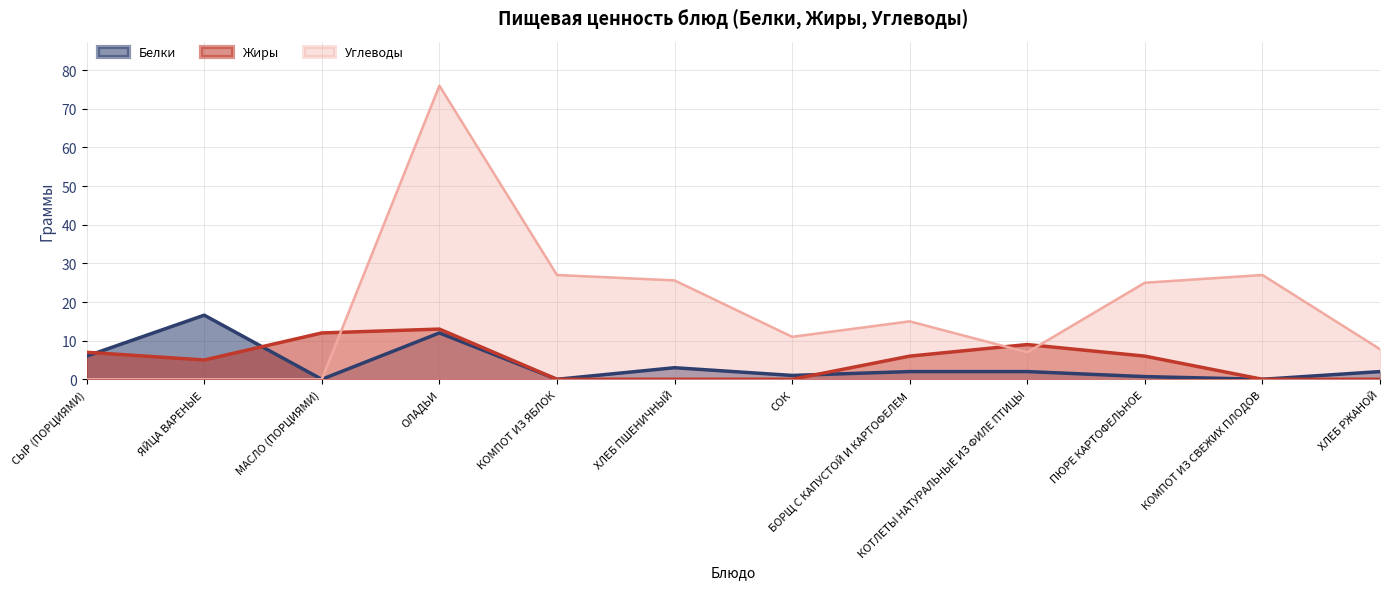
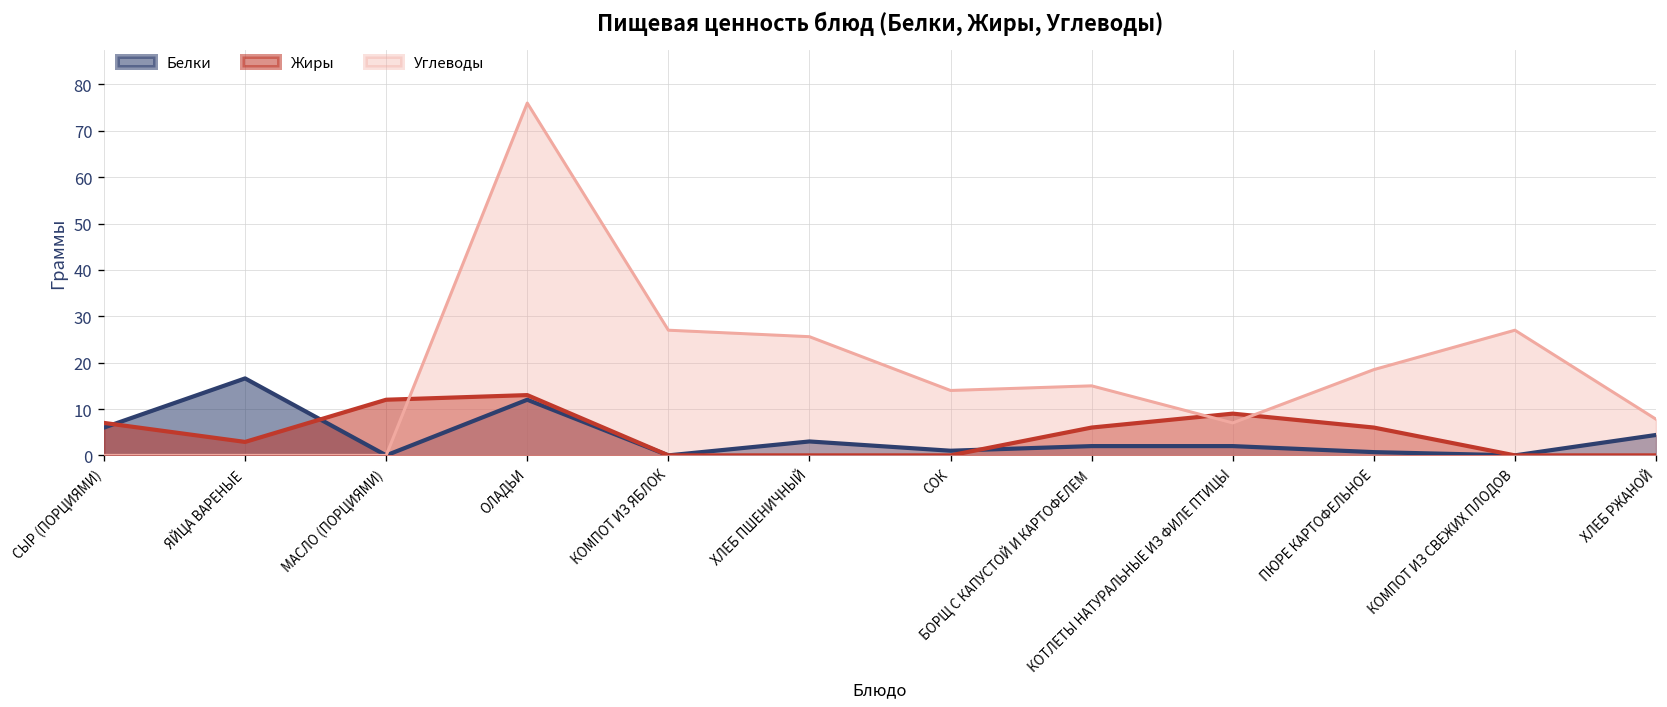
  {
    "Белки": {
      "СЫР (ПОРЦИЯМИ)": 6,
      "ЯЙЦА ВАРЕНЫЕ": 17,
      "ОЛАДЬИ": 12,
      "ХЛЕБ ПШЕНИЧНЫЙ": 3,
      "СОК": 1,
      "БОРЩ С КАПУСТОЙ И КАРТОФЕЛЕМ": 2,
      "КОТЛЕТЫ НАТУРАЛЬНЫЕ ИЗ ФИЛЕ ПТИЦЫ": 2,
      "ПЮРЕ КАРТОФЕЛЬНОЕ": 1,
-     "ХЛЕБ РЖАНОЙ": 2
+     "ХЛЕБ РЖАНОЙ": 4
    },
    "Жиры": {
      "СЫР (ПОРЦИЯМИ)": 7,
-     "ЯЙЦА ВАРЕНЫЕ": 5,
+     "ЯЙЦА ВАРЕНЫЕ": 3,
      "МАСЛО (ПОРЦИЯМИ)": 12,
      "ОЛАДЬИ": 13,
      "ХЛЕБ ПШЕНИЧНЫЙ": 0,
      "СОК": 0,
      "БОРЩ С КАПУСТОЙ И КАРТОФЕЛЕМ": 6,
      "КОТЛЕТЫ НАТУРАЛЬНЫЕ ИЗ ФИЛЕ ПТИЦЫ": 9,
      "ПЮРЕ КАРТОФЕЛЬНОЕ": 6,
      "ХЛЕБ РЖАНОЙ": 0
    },
    "Углеводы": {
      "СЫР (ПОРЦИЯМИ)": 0,
      "ЯЙЦА ВАРЕНЫЕ": 0,
      "ОЛАДЬИ": 76,
      "КОМПОТ ИЗ ЯБЛОК": 27,
      "ХЛЕБ ПШЕНИЧНЫЙ": 26,
-     "СОК": 11,
+     "СОК": 14,
      "БОРЩ С КАПУСТОЙ И КАРТОФЕЛЕМ": 15,
      "КОТЛЕТЫ НАТУРАЛЬНЫЕ ИЗ ФИЛЕ ПТИЦЫ": 7,
-     "ПЮРЕ КАРТОФЕЛЬНОЕ": 25,
+     "ПЮРЕ КАРТОФЕЛЬНОЕ": 19,
      "КОМПОТ ИЗ СВЕЖИХ ПЛОДОВ": 27,
      "ХЛЕБ РЖАНОЙ": 8
    }
  }
